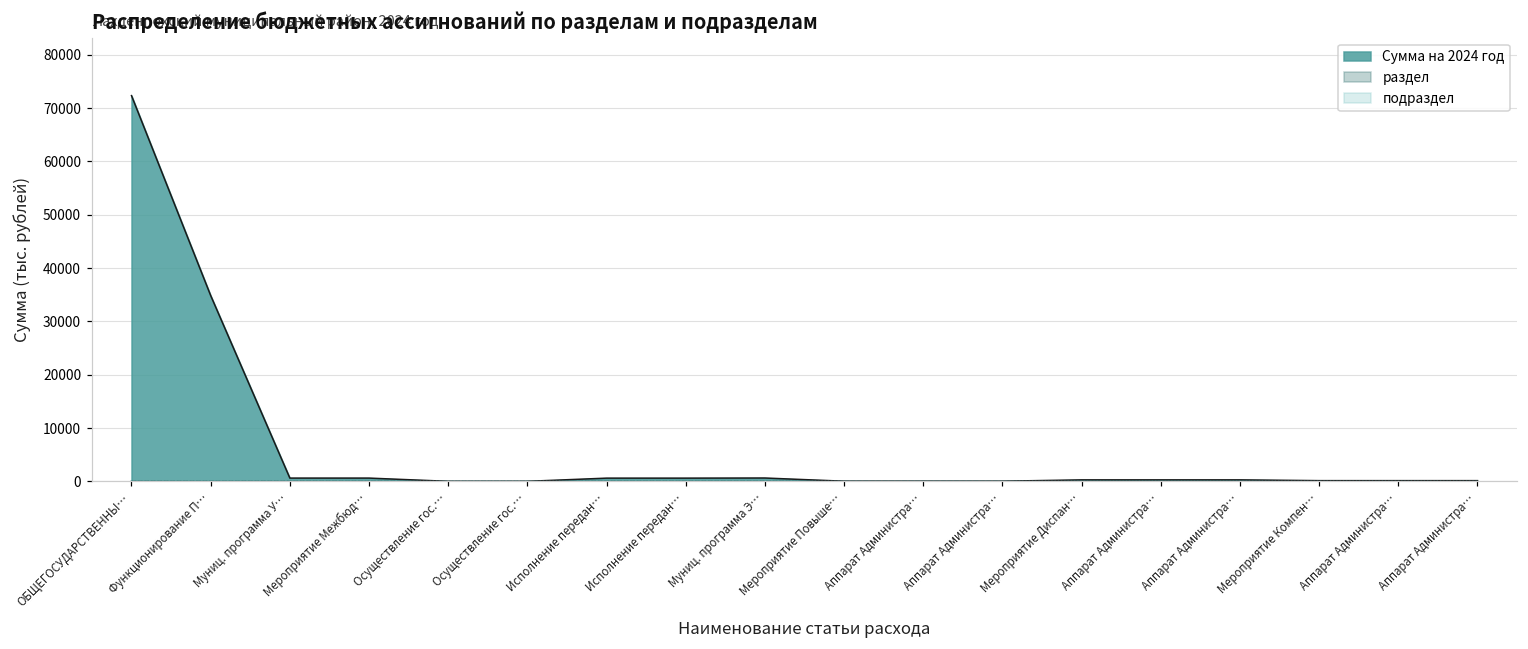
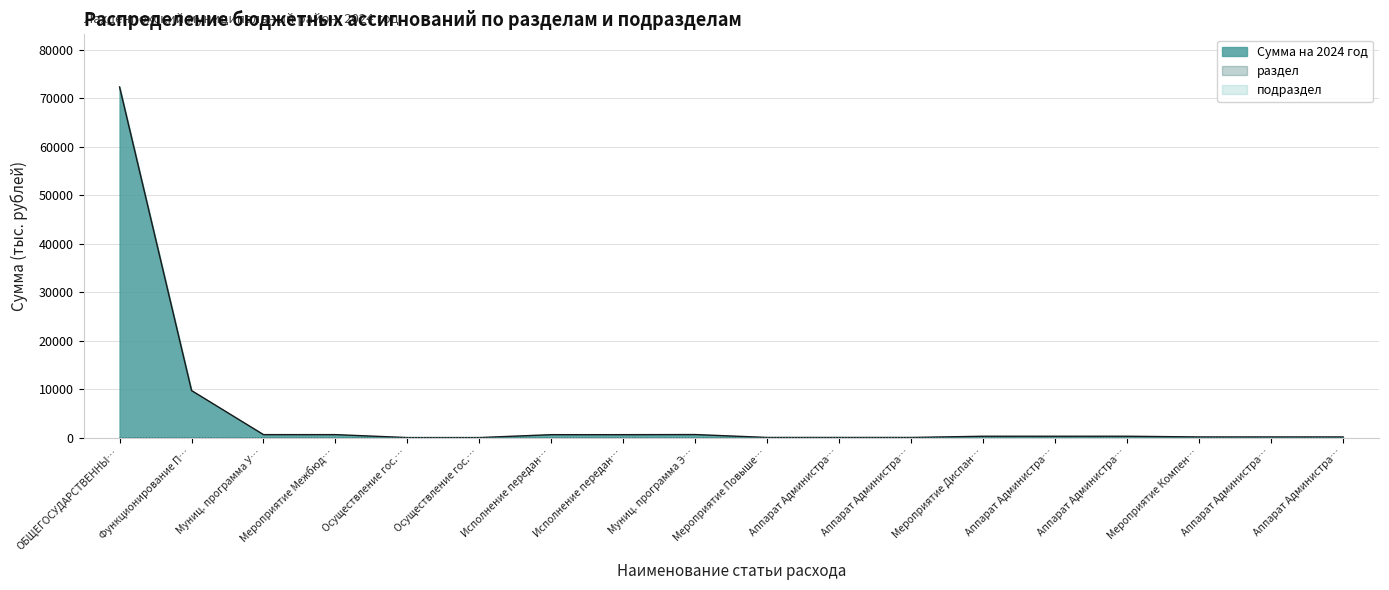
  {
    "Сумма на 2024 год": {
      "ОБЩЕГОСУДАРСТВЕННЫ…": 72000,
-     "Функционирование П…": 35000,
+     "Функционирование П…": 10000,
      "Муниц. программа У…": 1000,
      "Мероприятие Межбюд…": 1000,
      "Муниц. программа Э…": 1000
    },
    "подраздел": {
      "ОБЩЕГОСУДАРСТВЕННЫ…": 0,
      "Функционирование П…": 0,
      "Муниц. программа У…": 0,
      "Мероприятие Межбюд…": 0,
      "Муниц. программа Э…": 0
    }
  }
